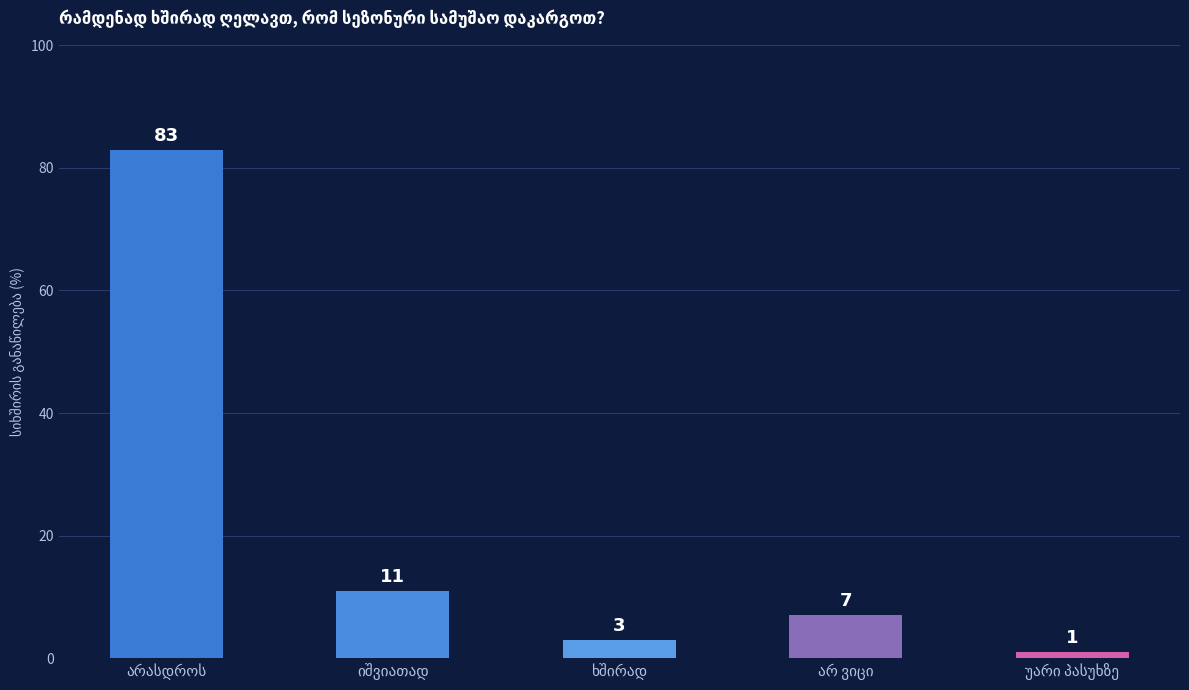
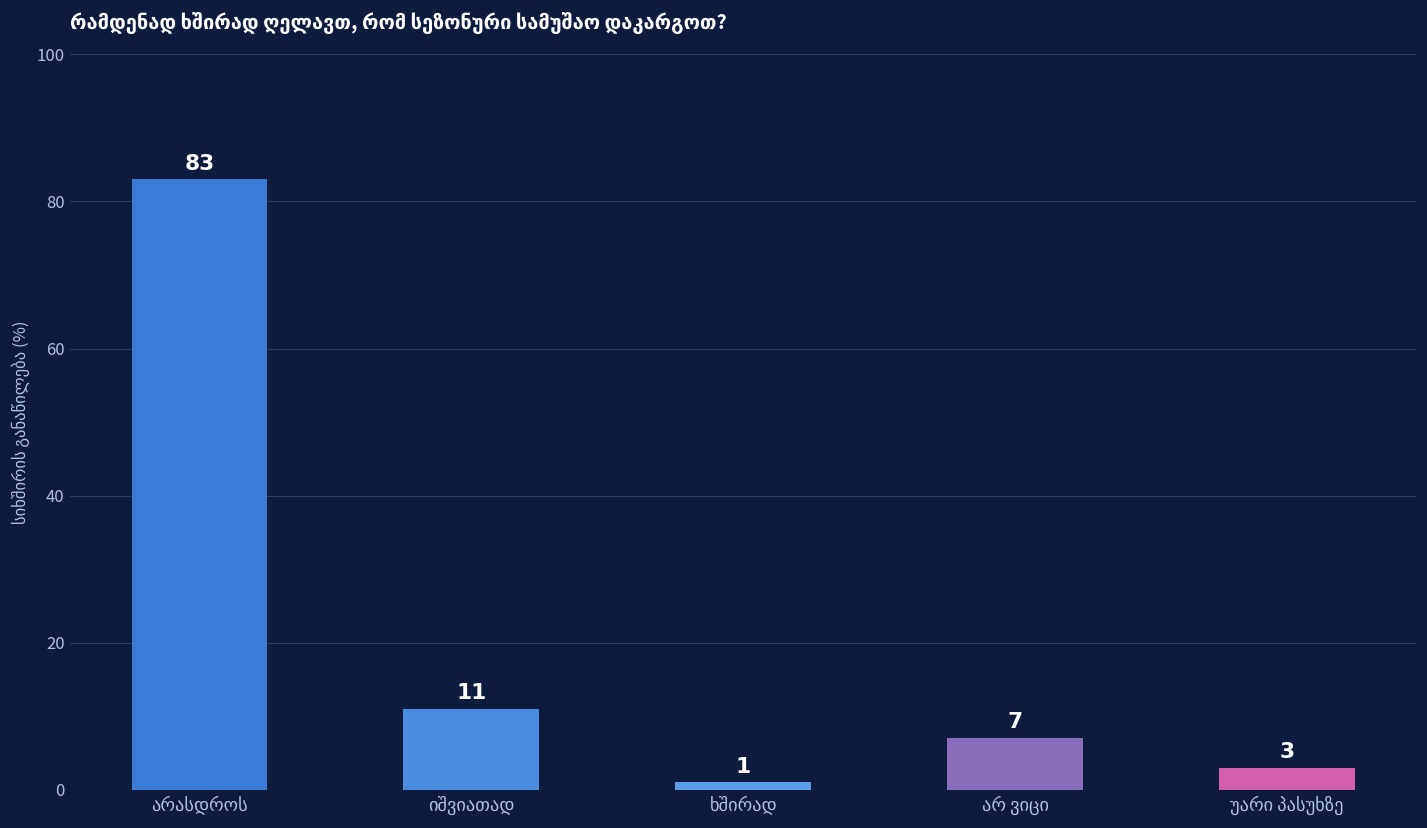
  {
    "არასდროს": 83,
    "იშვიათად": 11,
-   "ხშირად": 3,
+   "ხშირად": 1,
    "არ ვიცი": 7,
-   "უარი პასუხზე": 1
+   "უარი პასუხზე": 3
  }
